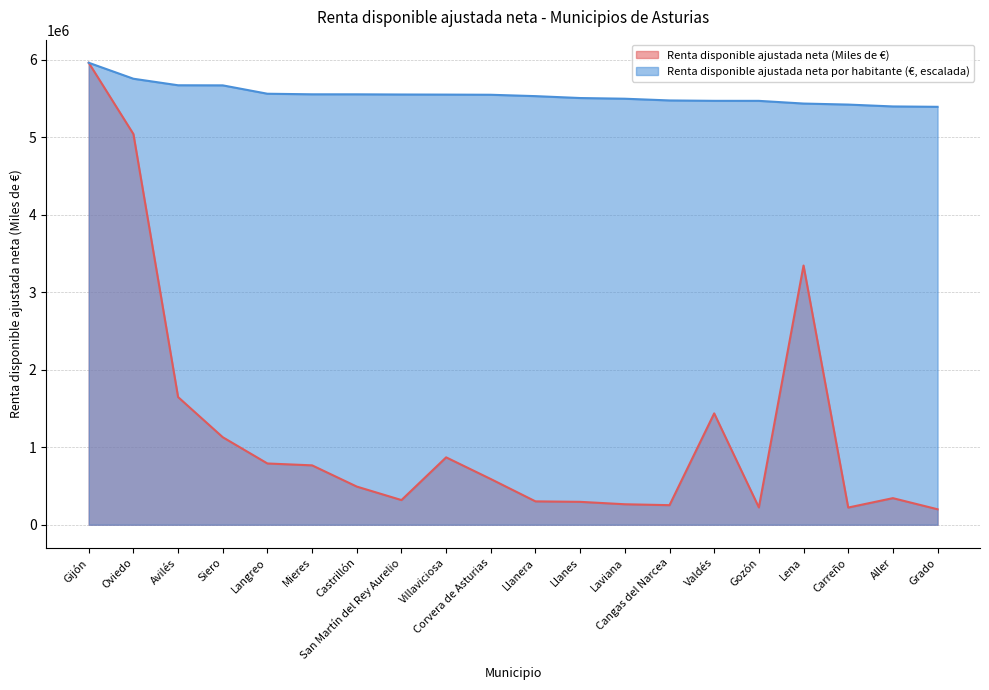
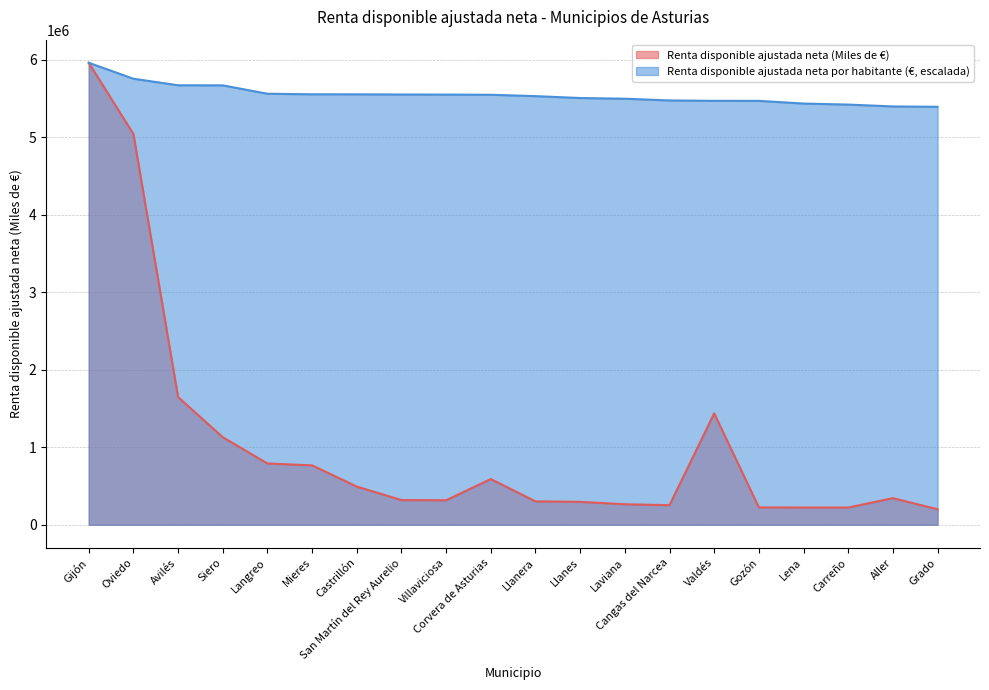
  {
    "Renta disponible ajustada neta (Miles de €)": {
      "Oviedo": 5000000,
      "Avilés": 1600000,
      "Siero": 1100000,
      "Langreo": 800000,
      "Mieres": 800000,
      "Castrillón": 500000,
      "San Martín del Rey Aurelio": 300000,
-     "Villaviciosa": 900000,
+     "Villaviciosa": 300000,
      "Corvera de Asturias": 600000,
      "Llanera": 300000,
      "Llanes": 300000,
      "Laviana": 300000,
      "Cangas del Narcea": 300000,
      "Valdés": 1400000,
      "Gozón": 200000,
-     "Lena": 3300000,
+     "Lena": 200000,
      "Carreño": 200000,
      "Aller": 300000,
      "Grado": 200000
    }
  }
